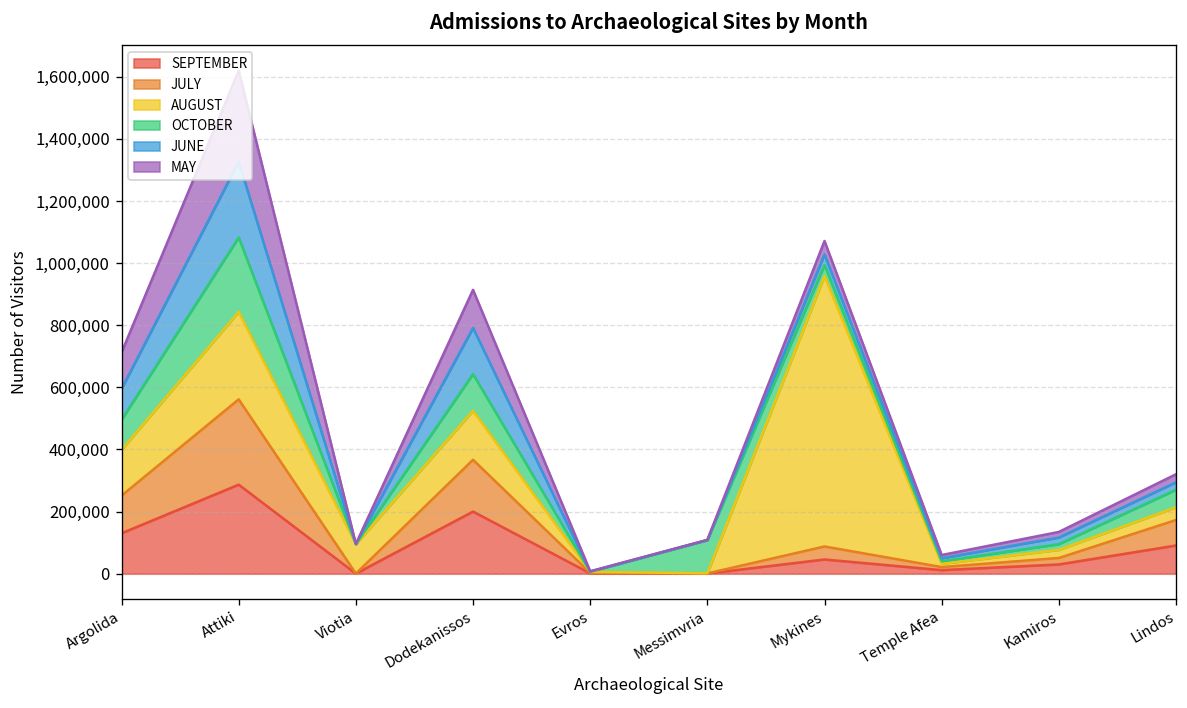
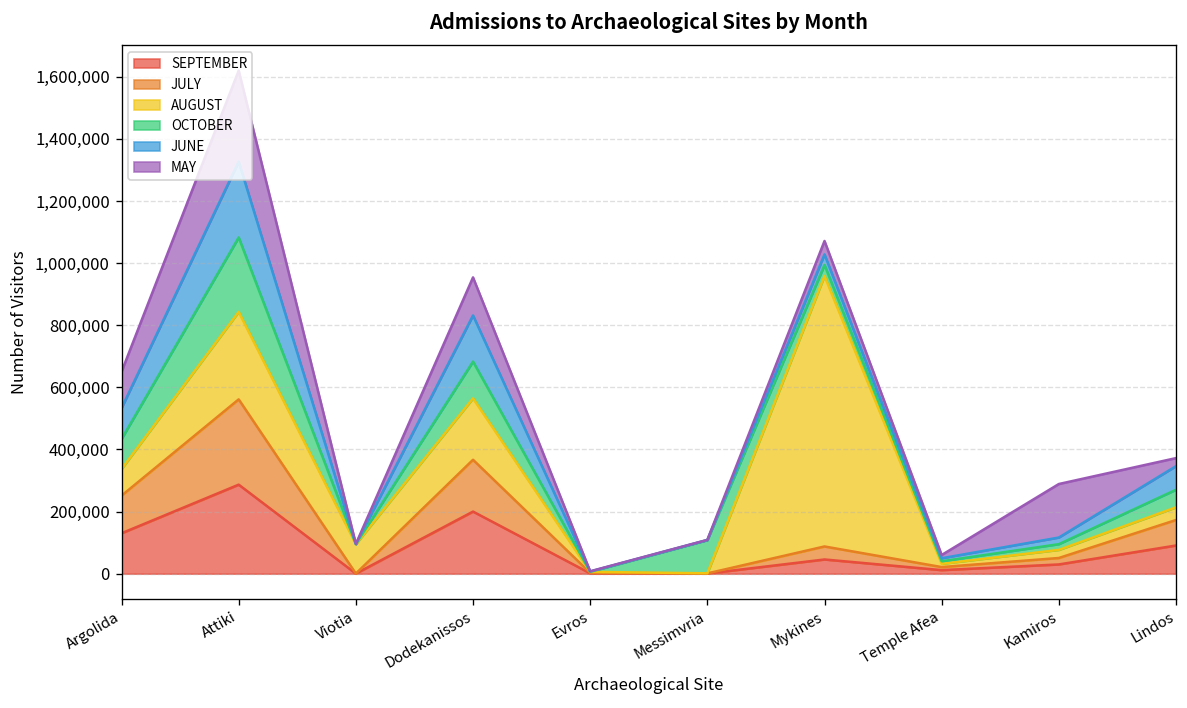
  {
    "AUGUST": {
-     "Argolida": "150,000",
+     "Argolida": "90,000",
      "Attiki": "280,000",
-     "Dodekanissos": "160,000",
+     "Dodekanissos": "200,000",
      "Mykines": "870,000",
      "Kamiros": "30,000",
      "Lindos": "40,000"
    },
    "OCTOBER": {
      "Argolida": "100,000",
      "Attiki": "240,000",
      "Dodekanissos": "120,000",
      "Mykines": "40,000",
      "Kamiros": "20,000",
      "Lindos": "60,000"
    },
    "JUNE": {
      "Argolida": "100,000",
      "Dodekanissos": "150,000",
      "Mykines": "30,000",
      "Kamiros": "20,000",
-     "Lindos": "20,000"
+     "Lindos": "80,000"
    },
    "MAY": {
      "Argolida": "120,000",
      "Dodekanissos": "120,000",
      "Mykines": "40,000",
      "Temple Afea": "10,000",
-     "Kamiros": "20,000",
+     "Kamiros": "170,000",
      "Lindos": "30,000"
    }
  }
